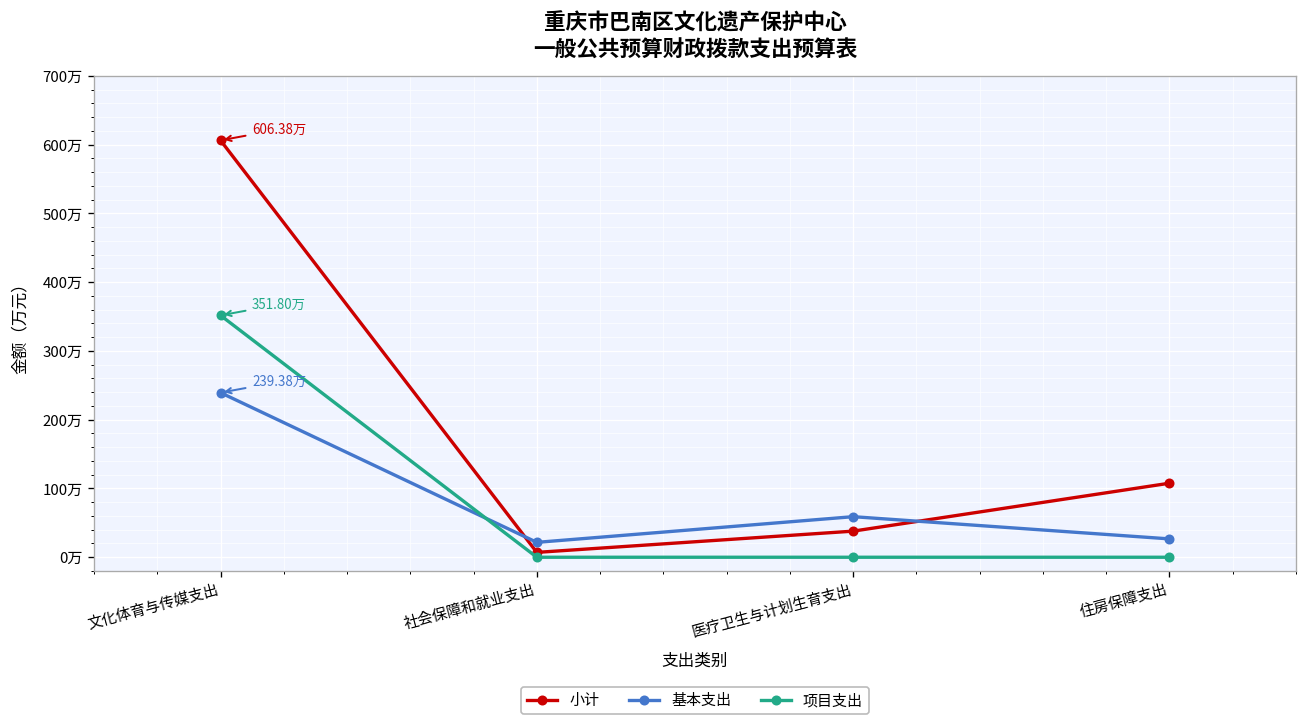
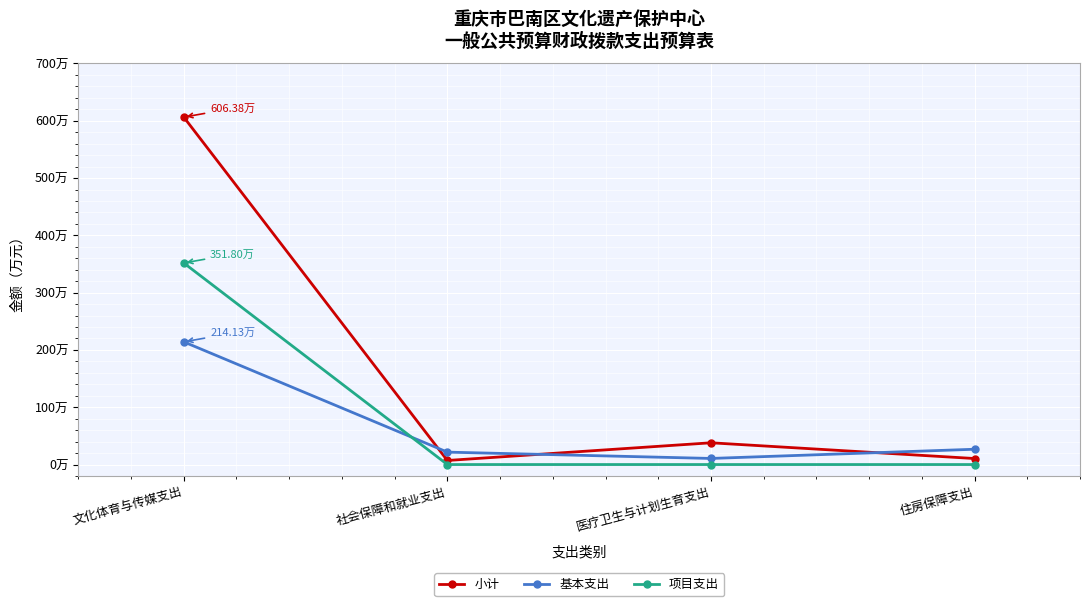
  {
    "小计": {
      "社会保障和就业支出": "10万",
      "医疗卫生与计划生育支出": "40万",
-     "住房保障支出": "110万"
+     "住房保障支出": "10万"
    },
    "基本支出": {
-     "文化体育与传媒支出": "239.38万",
-     "医疗卫生与计划生育支出": "60万"
+     "文化体育与传媒支出": "214.13万",
+     "医疗卫生与计划生育支出": "10万"
    },
    "项目支出": {
      "文化体育与传媒支出": "351.80万"
    }
  }
